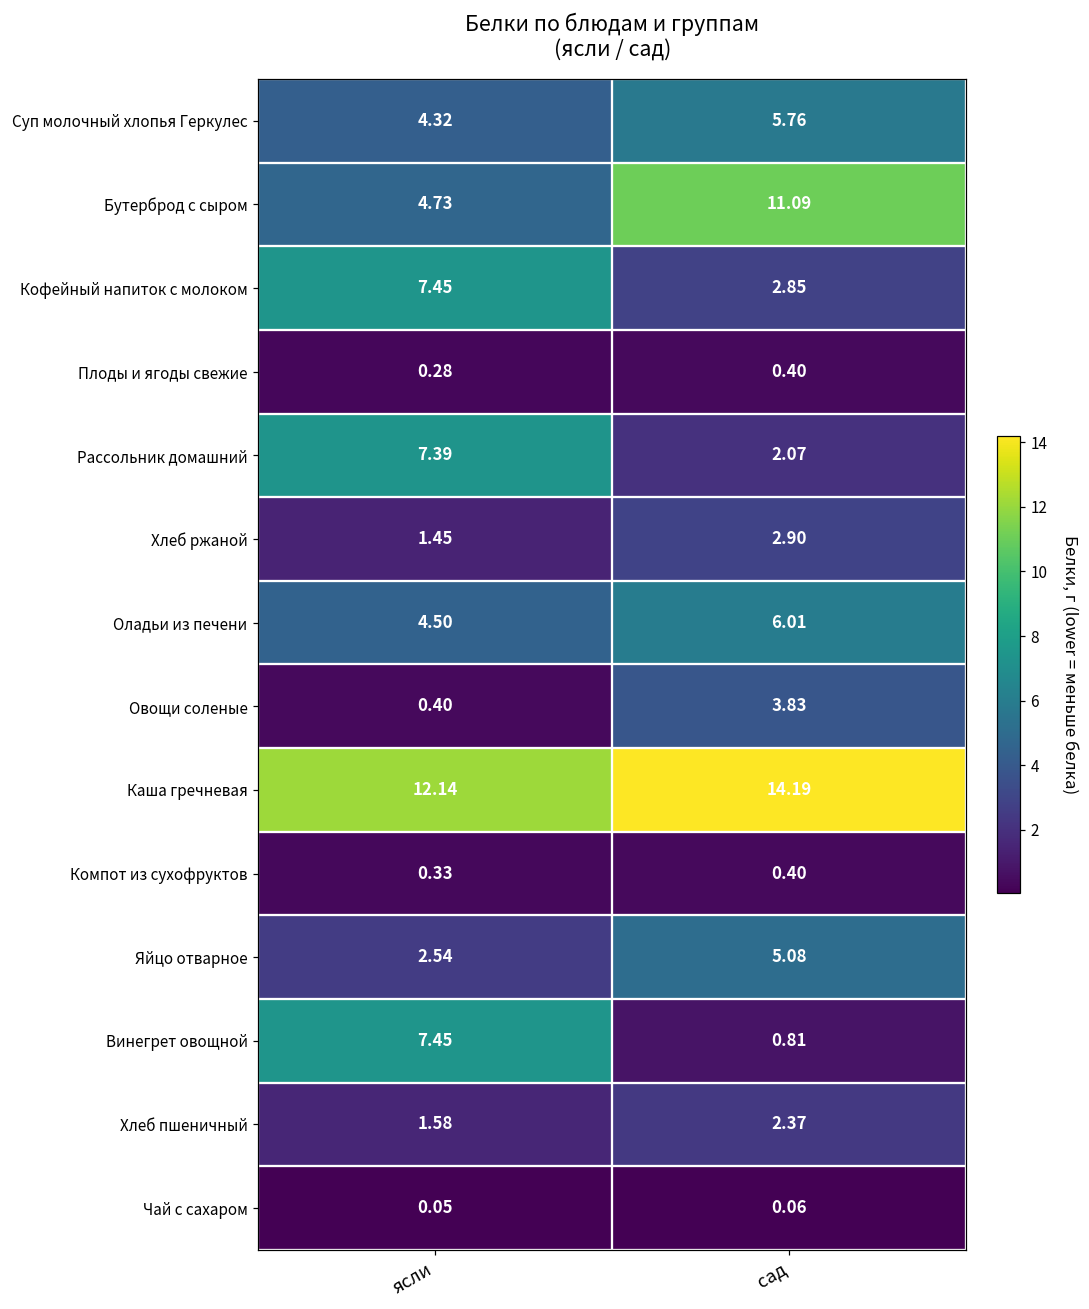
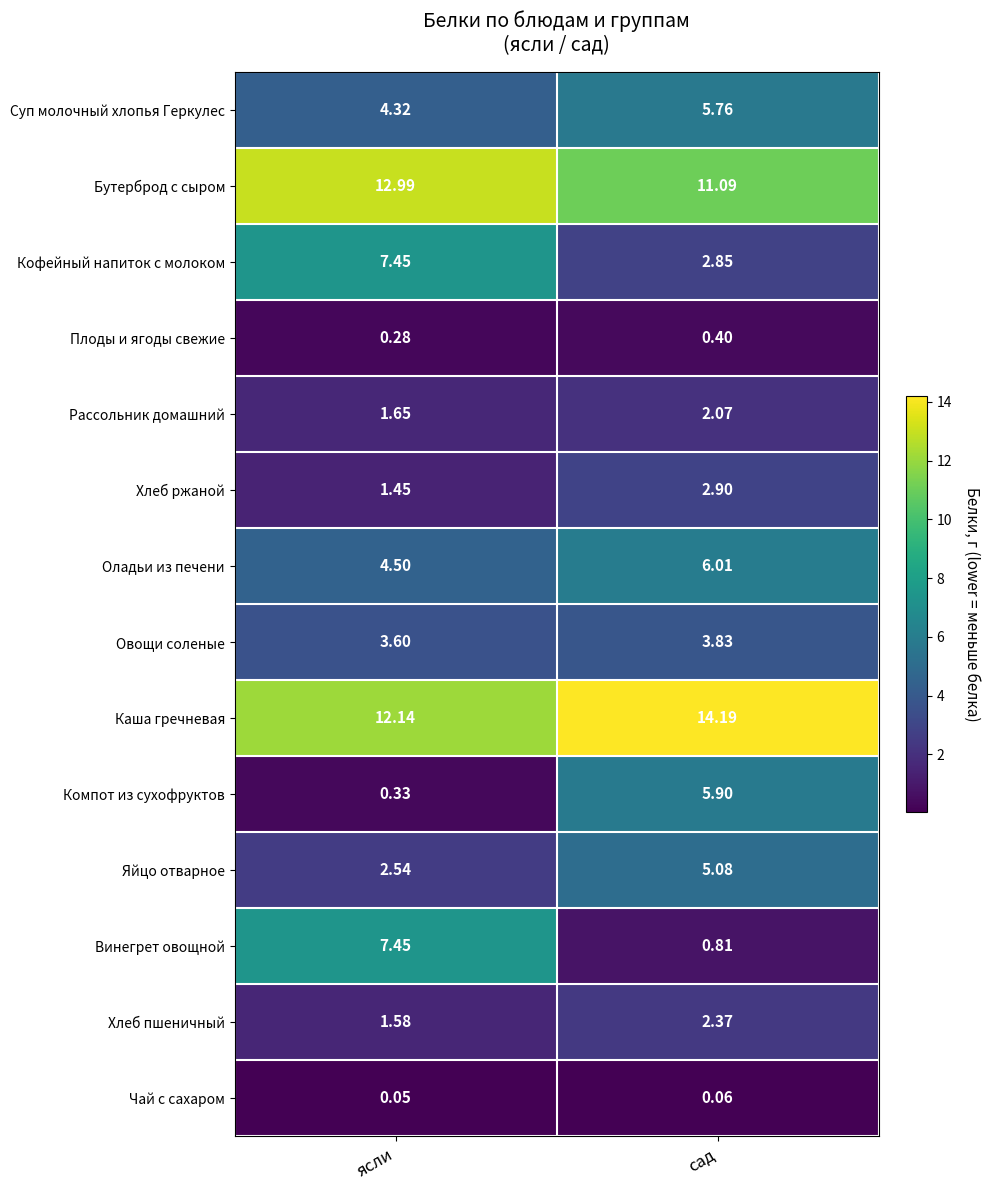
  {
    "Суп молочный хлопья Геркулес": {
      "ясли": 4.32,
      "сад": 5.76
    },
    "Бутерброд с сыром": {
-     "ясли": 4.73,
+     "ясли": 12.99,
      "сад": 11.09
    },
    "Кофейный напиток с молоком": {
      "ясли": 7.45,
      "сад": 2.85
    },
    "Плоды и ягоды свежие": {
      "ясли": 0.28,
      "сад": 0.40
    },
    "Рассольник домашний": {
-     "ясли": 7.39,
+     "ясли": 1.65,
      "сад": 2.07
    },
    "Хлеб ржаной": {
      "ясли": 1.45,
      "сад": 2.90
    },
    "Оладьи из печени": {
      "ясли": 4.50,
      "сад": 6.01
    },
    "Овощи соленые": {
-     "ясли": 0.40,
+     "ясли": 3.60,
      "сад": 3.83
    },
    "Каша гречневая": {
      "ясли": 12.14,
      "сад": 14.19
    },
    "Компот из сухофруктов": {
      "ясли": 0.33,
-     "сад": 0.40
+     "сад": 5.90
    },
    "Яйцо отварное": {
      "ясли": 2.54,
      "сад": 5.08
    },
    "Винегрет овощной": {
      "ясли": 7.45,
      "сад": 0.81
    },
    "Хлеб пшеничный": {
      "ясли": 1.58,
      "сад": 2.37
    },
    "Чай с сахаром": {
      "ясли": 0.05,
      "сад": 0.06
    }
  }
